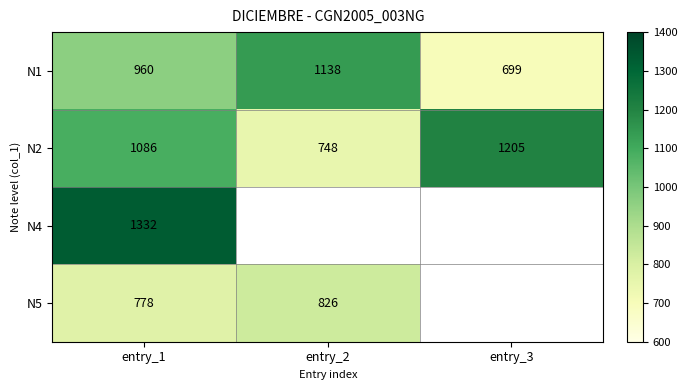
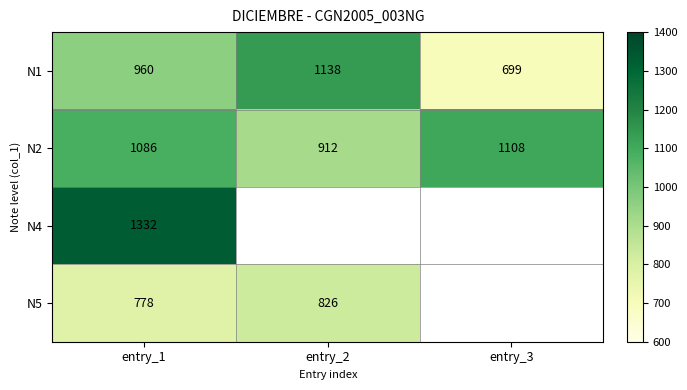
  {
    "N1": {
      "entry_1": 960,
      "entry_2": 1138,
      "entry_3": 699
    },
    "N2": {
      "entry_1": 1086,
-     "entry_2": 748,
-     "entry_3": 1205
+     "entry_2": 912,
+     "entry_3": 1108
    },
    "N4": {
      "entry_1": 1332
    },
    "N5": {
      "entry_1": 778,
      "entry_2": 826
    }
  }
